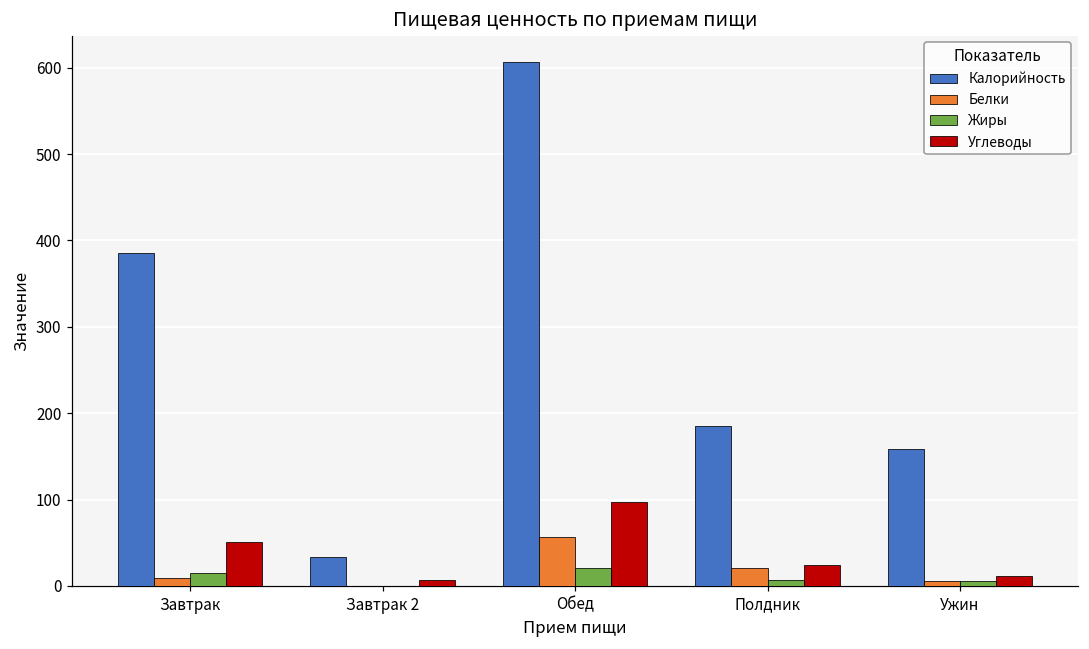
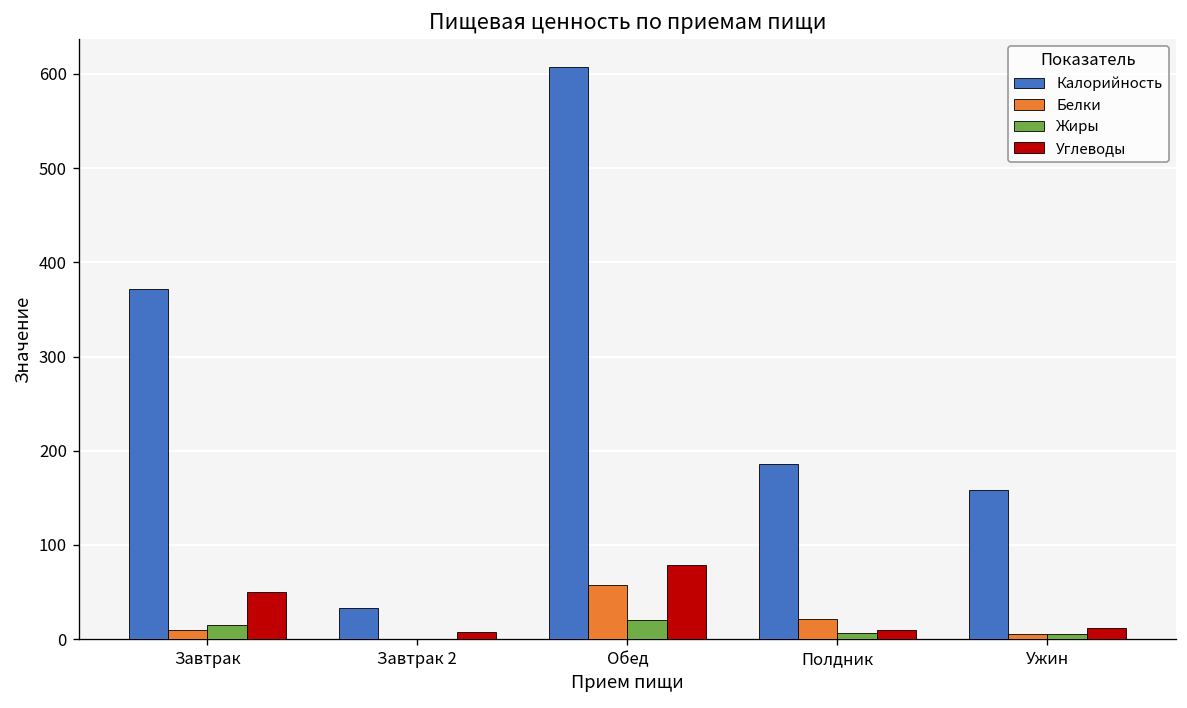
  {
    "Калорийность": {
-     "Завтрак": 390,
+     "Завтрак": 370,
      "Завтрак 2": 30,
      "Обед": 610,
      "Полдник": 190,
      "Ужин": 160
    },
    "Белки": {
      "Завтрак": 10,
      "Обед": 60,
      "Полдник": 20,
      "Ужин": 10
    },
    "Жиры": {
      "Завтрак": 10,
      "Обед": 20,
      "Полдник": 10,
      "Ужин": 10
    },
    "Углеводы": {
      "Завтрак": 50,
      "Завтрак 2": 10,
-     "Обед": 100,
-     "Полдник": 20,
+     "Обед": 80,
+     "Полдник": 10,
      "Ужин": 10
    }
  }
